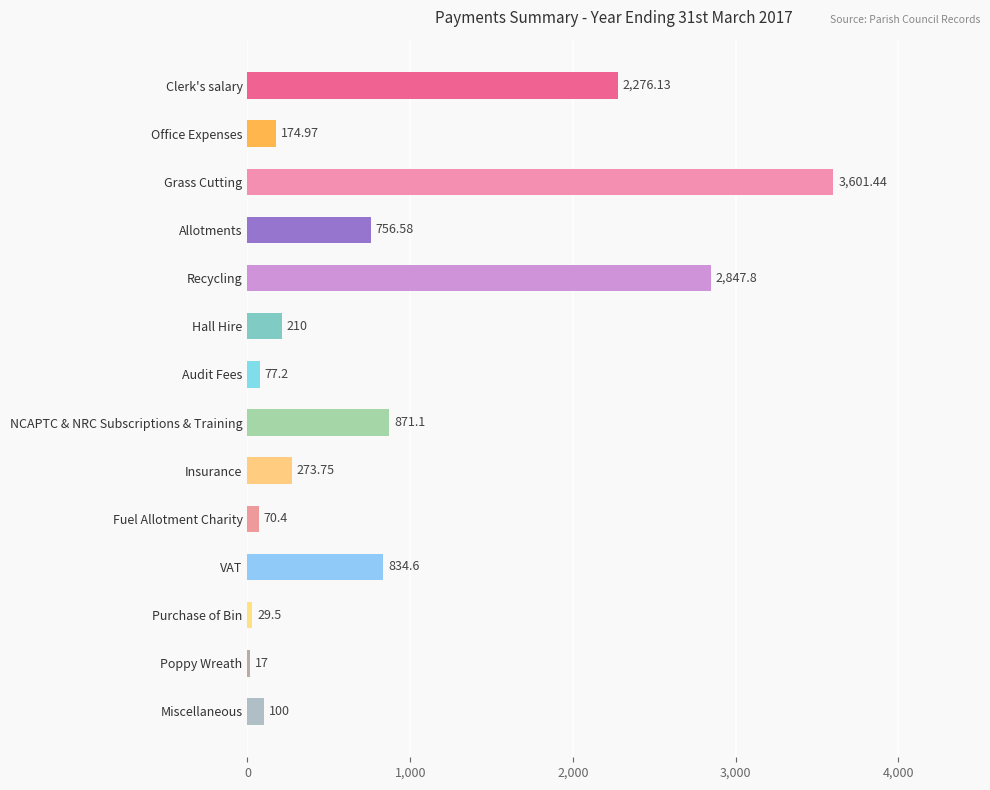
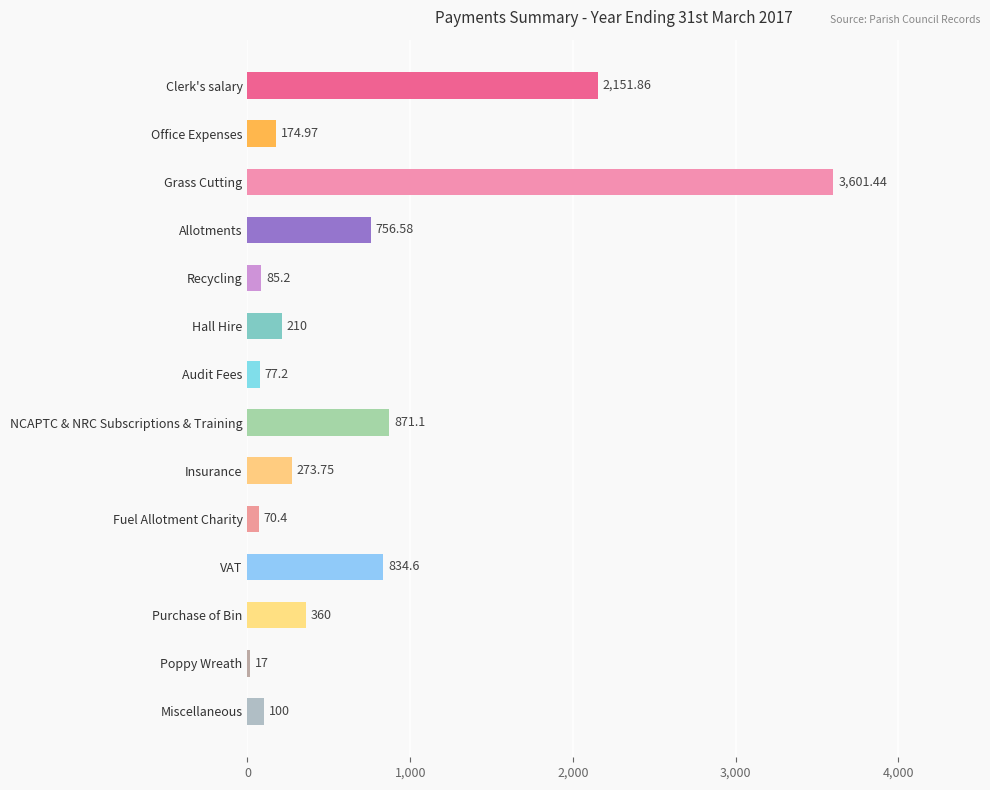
  {
-   "Clerk's salary": "2,276.13",
+   "Clerk's salary": "2,151.86",
    "Office Expenses": "174.97",
    "Grass Cutting": "3,601.44",
    "Allotments": "756.58",
-   "Recycling": "2,847.8",
+   "Recycling": "85.2",
    "Hall Hire": "210",
    "Audit Fees": "77.2",
    "NCAPTC & NRC Subscriptions & Training": "871.1",
    "Insurance": "273.75",
    "Fuel Allotment Charity": "70.4",
    "VAT": "834.6",
-   "Purchase of Bin": "29.5",
+   "Purchase of Bin": "360",
    "Poppy Wreath": "17",
    "Miscellaneous": "100"
  }
